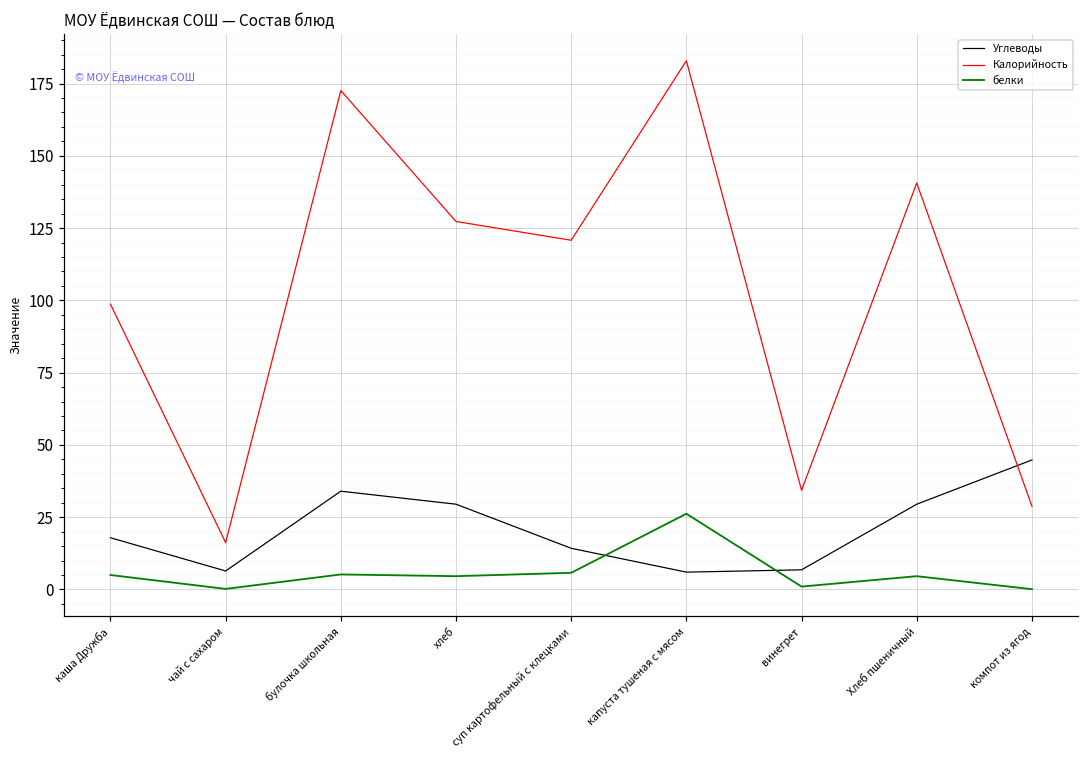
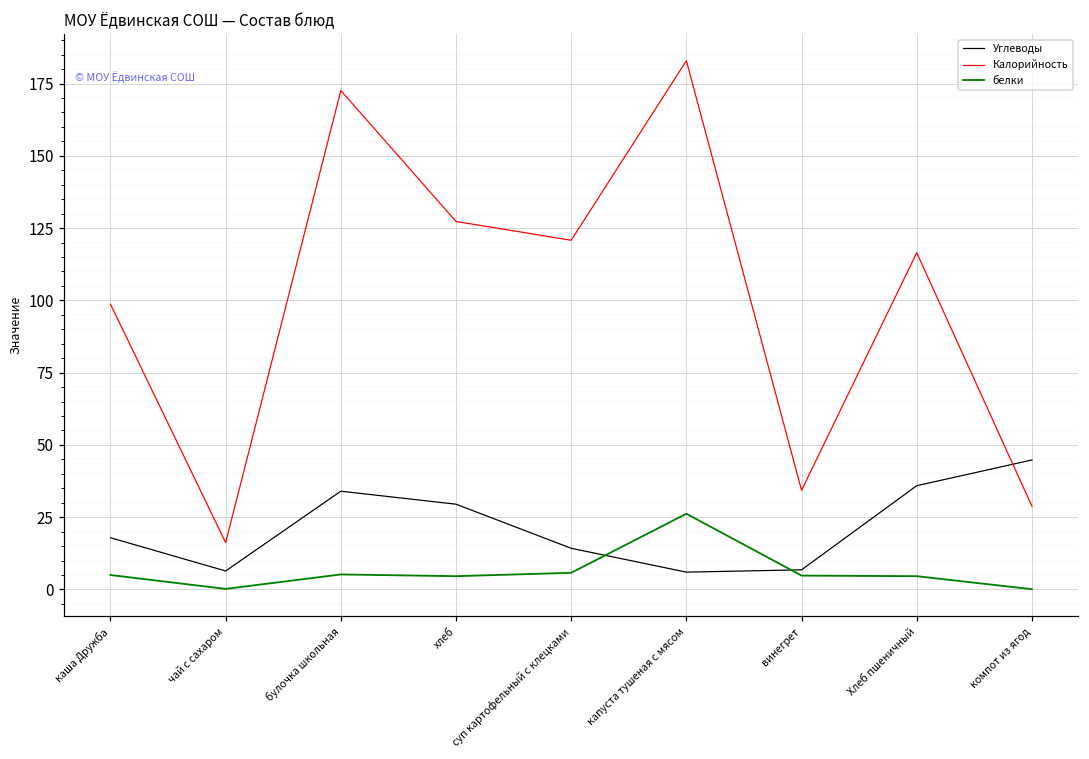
  {
    "Углеводы": {
      "каша Дружба": 18,
      "чай с сахаром": 6,
      "булочка школьная": 34,
      "хлеб": 30,
      "суп картофельный с клецками": 14,
      "капуста тушеная с мясом": 6,
      "винегрет": 7,
-     "Хлеб пшеничный": 30,
+     "Хлеб пшеничный": 36,
      "компот из ягод": 45
    },
    "Калорийность": {
      "каша Дружба": 99,
      "чай с сахаром": 16,
      "булочка школьная": 173,
      "хлеб": 127,
      "суп картофельный с клецками": 121,
      "капуста тушеная с мясом": 183,
      "винегрет": 34,
-     "Хлеб пшеничный": 141,
+     "Хлеб пшеничный": 117,
      "компот из ягод": 29
    },
    "белки": {
      "каша Дружба": 5,
      "чай с сахаром": 0,
      "булочка школьная": 5,
      "хлеб": 5,
      "суп картофельный с клецками": 6,
      "капуста тушеная с мясом": 26,
-     "винегрет": 1,
+     "винегрет": 5,
      "Хлеб пшеничный": 5,
      "компот из ягод": 0
    }
  }
